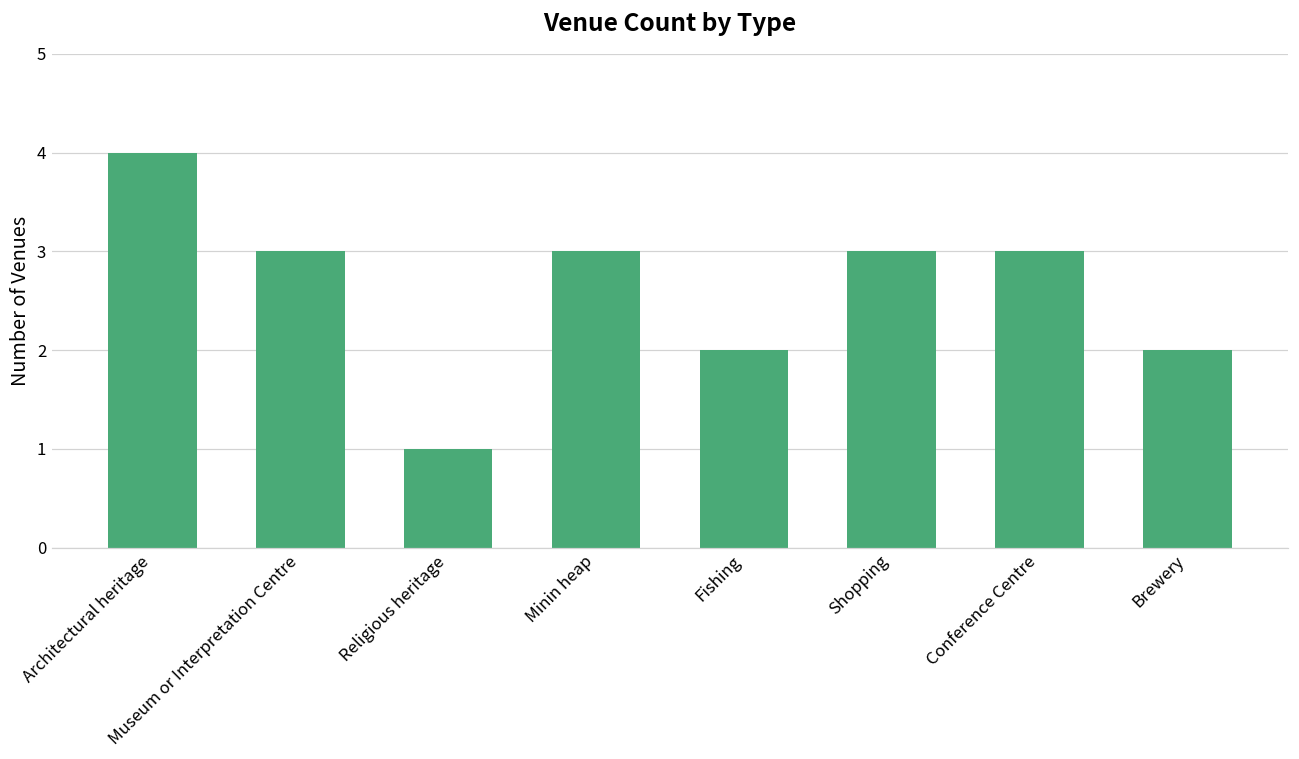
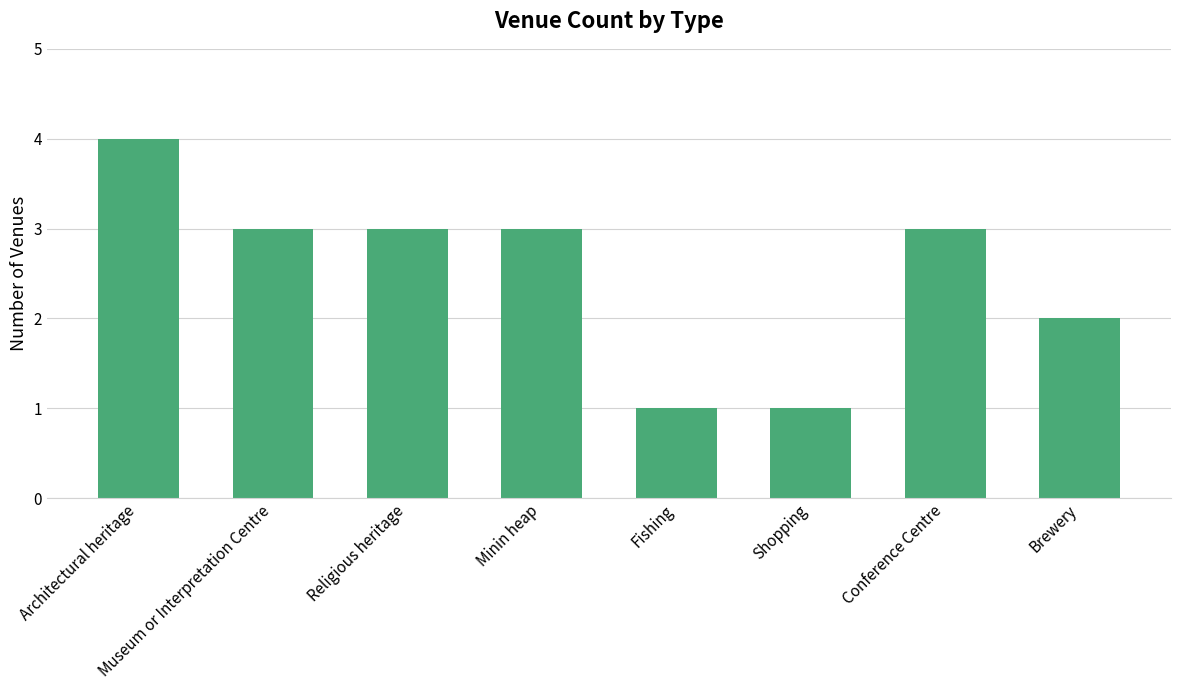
  {
    "Architectural heritage": 4,
    "Museum or Interpretation Centre": 3,
-   "Religious heritage": 1,
+   "Religious heritage": 3,
    "Minin heap": 3,
-   "Fishing": 2,
-   "Shopping": 3,
+   "Fishing": 1,
+   "Shopping": 1,
    "Conference Centre": 3,
    "Brewery": 2
  }
